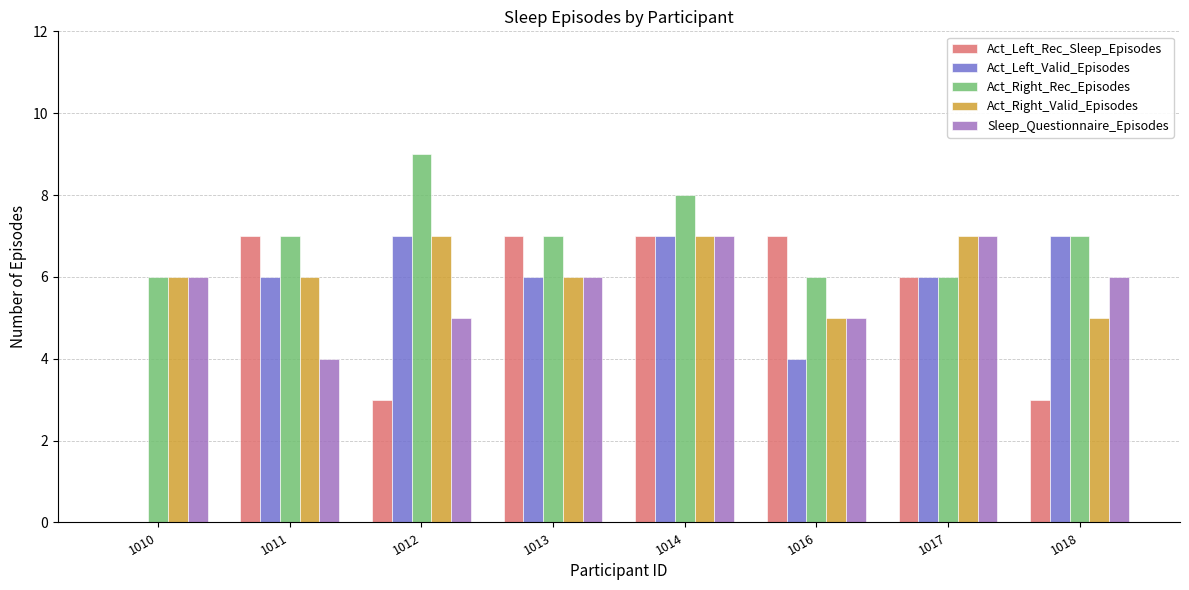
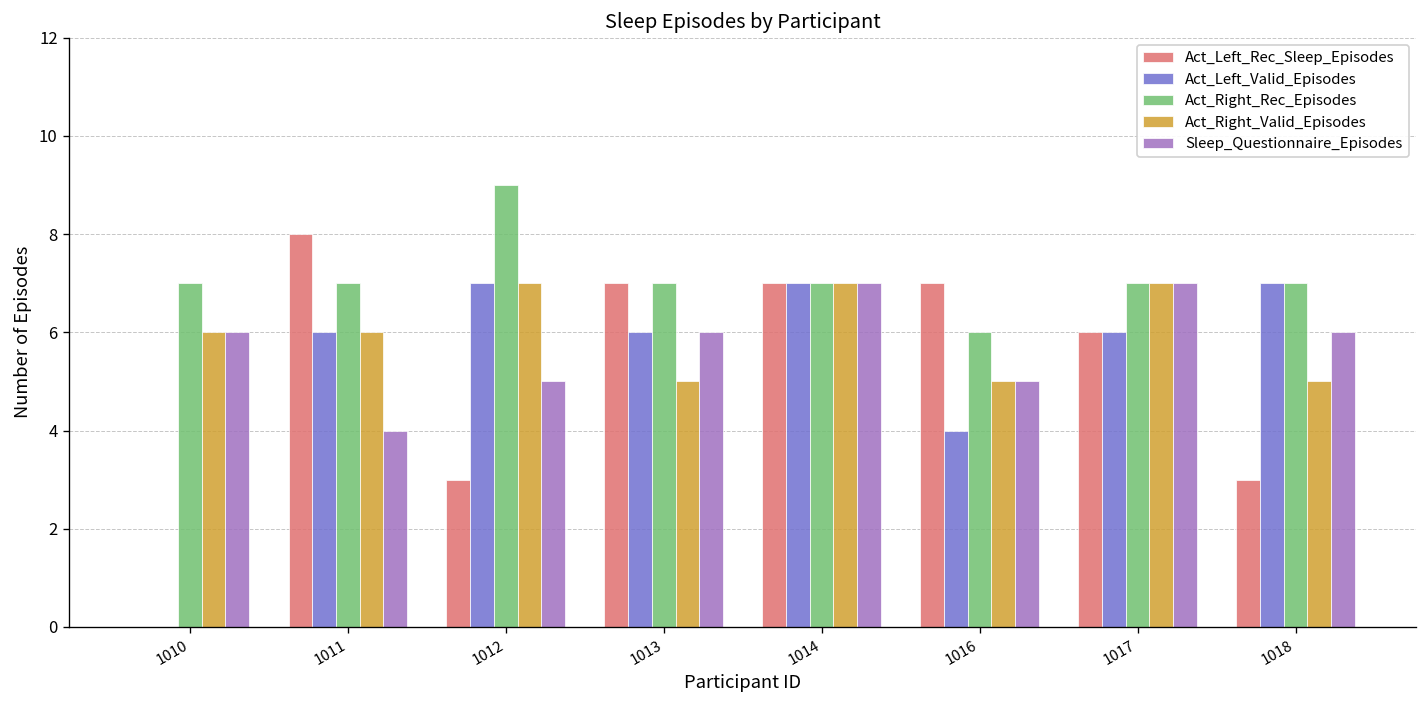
  {
    "Act_Left_Rec_Sleep_Episodes": {
      "1010": 0,
-     "1011": 7,
+     "1011": 8,
      "1012": 3,
      "1013": 7,
      "1014": 7,
      "1016": 7,
      "1017": 6,
      "1018": 3
    },
    "Act_Right_Rec_Episodes": {
-     "1010": 6,
+     "1010": 7,
      "1011": 7,
      "1012": 9,
      "1013": 7,
-     "1014": 8,
+     "1014": 7,
      "1016": 6,
-     "1017": 6,
+     "1017": 7,
      "1018": 7
    },
    "Act_Right_Valid_Episodes": {
      "1010": 6,
      "1011": 6,
      "1012": 7,
-     "1013": 6,
+     "1013": 5,
      "1014": 7,
      "1016": 5,
      "1017": 7,
      "1018": 5
    }
  }
